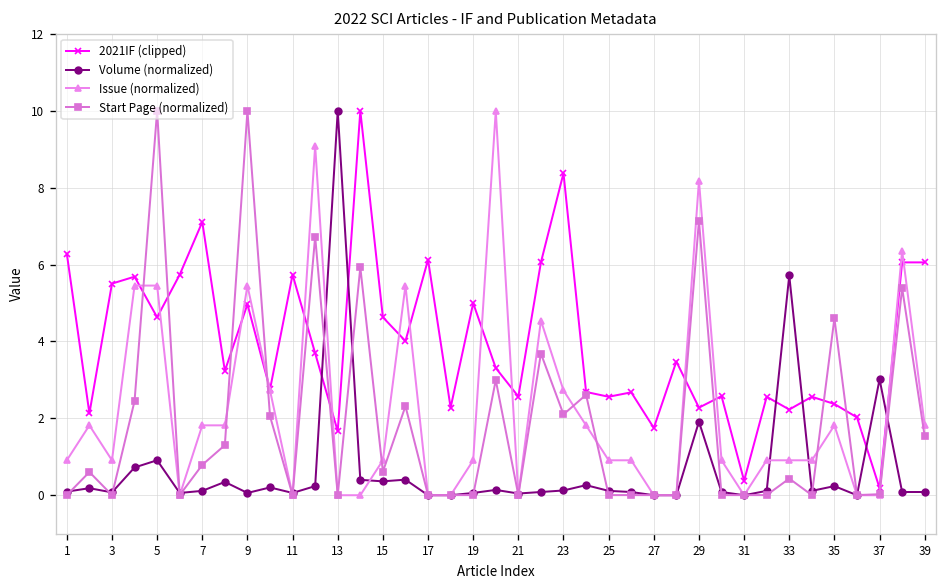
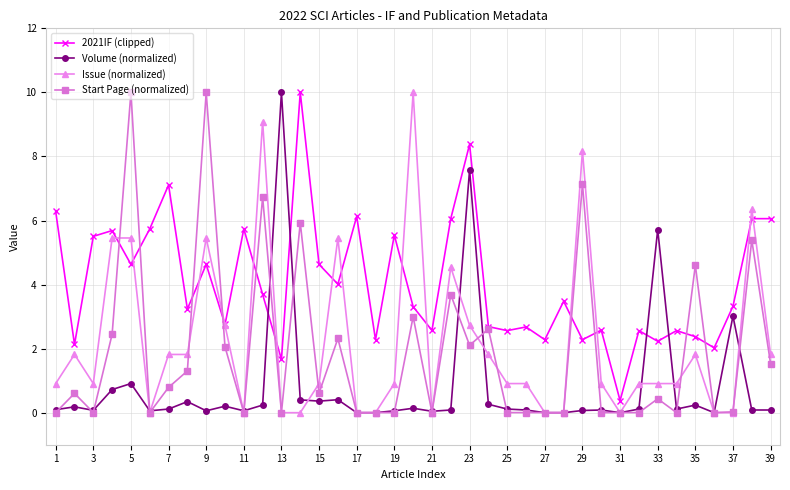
  {
    "2021IF (clipped)": {
      "1": 6.3,
      "3": 5.5,
      "5": 4.6,
      "7": 7.1,
-     "9": 5.0,
+     "9": 4.6,
      "11": 5.7,
      "13": 1.7,
      "15": 4.6,
      "17": 6.1,
-     "19": 5.0,
+     "19": 5.5,
      "21": 2.6,
      "23": 8.4,
      "25": 2.6,
-     "27": 1.8,
+     "27": 2.3,
      "29": 2.3,
      "31": 0.4,
      "33": 2.2,
      "35": 2.4,
-     "37": 0.2,
+     "37": 3.3,
      "39": 6.1
    },
    "Volume (normalized)": {
      "1": 0.1,
      "5": 0.9,
      "7": 0.1,
      "9": 0.1,
      "13": 10.0,
      "15": 0.4,
-     "23": 0.1,
+     "23": 7.6,
      "25": 0.1,
-     "29": 1.9,
+     "29": 0.1,
      "33": 5.7,
      "35": 0.2,
      "37": 3.0,
      "39": 0.1
    }
  }
